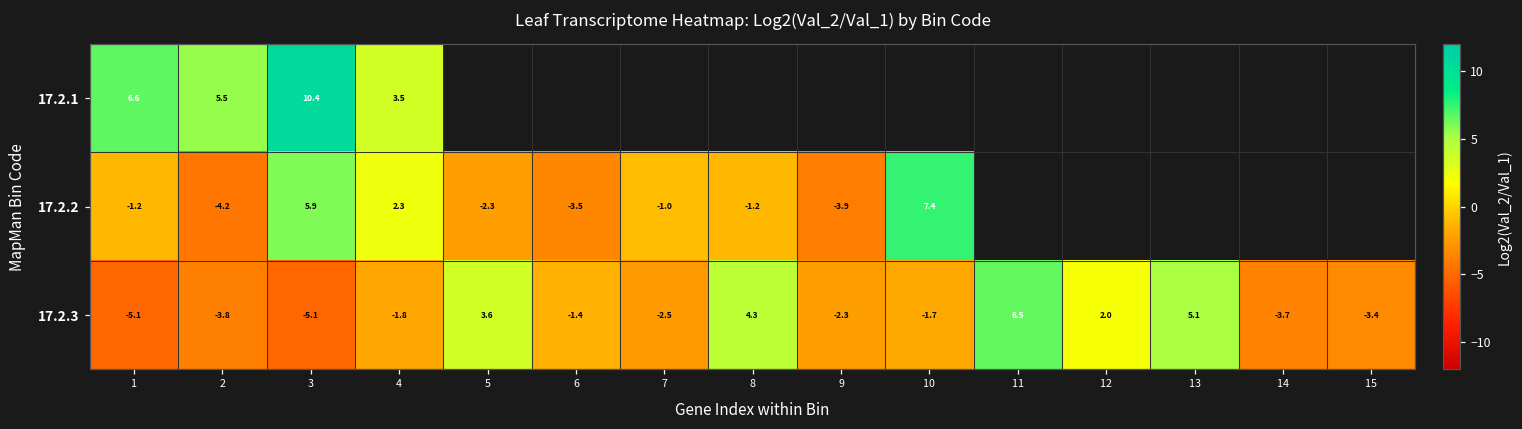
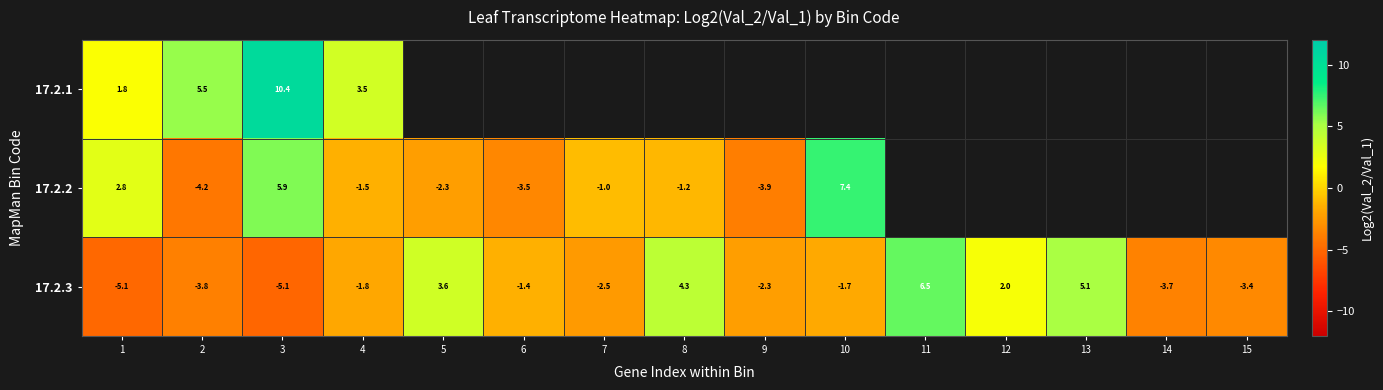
  {
    "17.2.1": {
-     "1": 6.6,
+     "1": 1.8,
      "2": 5.5,
      "3": 10.4,
      "4": 3.5
    },
    "17.2.2": {
-     "1": -1.2,
+     "1": 2.8,
      "2": -4.2,
      "3": 5.9,
-     "4": 2.3,
+     "4": -1.5,
      "5": -2.3,
      "6": -3.5,
      "7": -1.0,
      "8": -1.2,
      "9": -3.9,
      "10": 7.4
    },
    "17.2.3": {
      "1": -5.1,
      "2": -3.8,
      "3": -5.1,
      "4": -1.8,
      "5": 3.6,
      "6": -1.4,
      "7": -2.5,
      "8": 4.3,
      "9": -2.3,
      "10": -1.7,
      "11": 6.5,
      "12": 2.0,
      "13": 5.1,
      "14": -3.7,
      "15": -3.4
    }
  }
